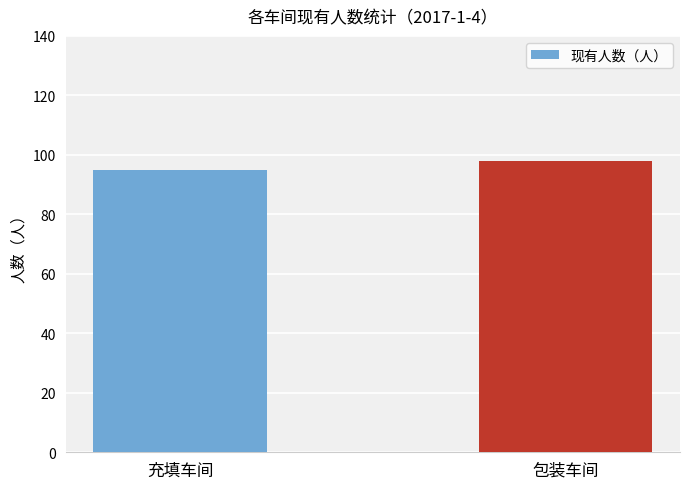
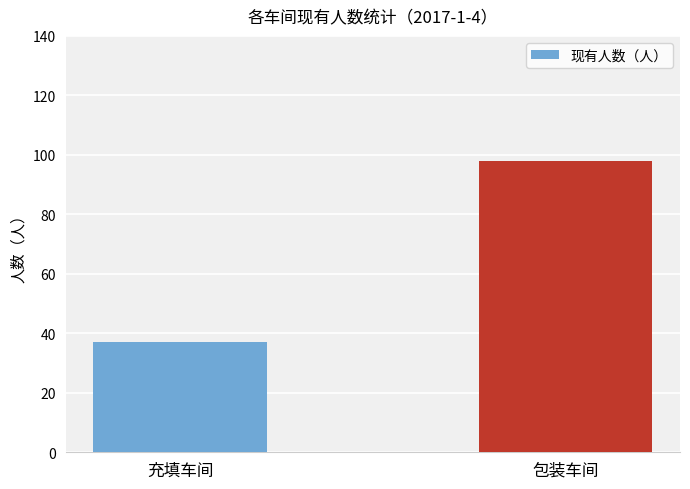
  {
-   "充填车间": 95,
+   "充填车间": 37,
    "包装车间": 98
  }
